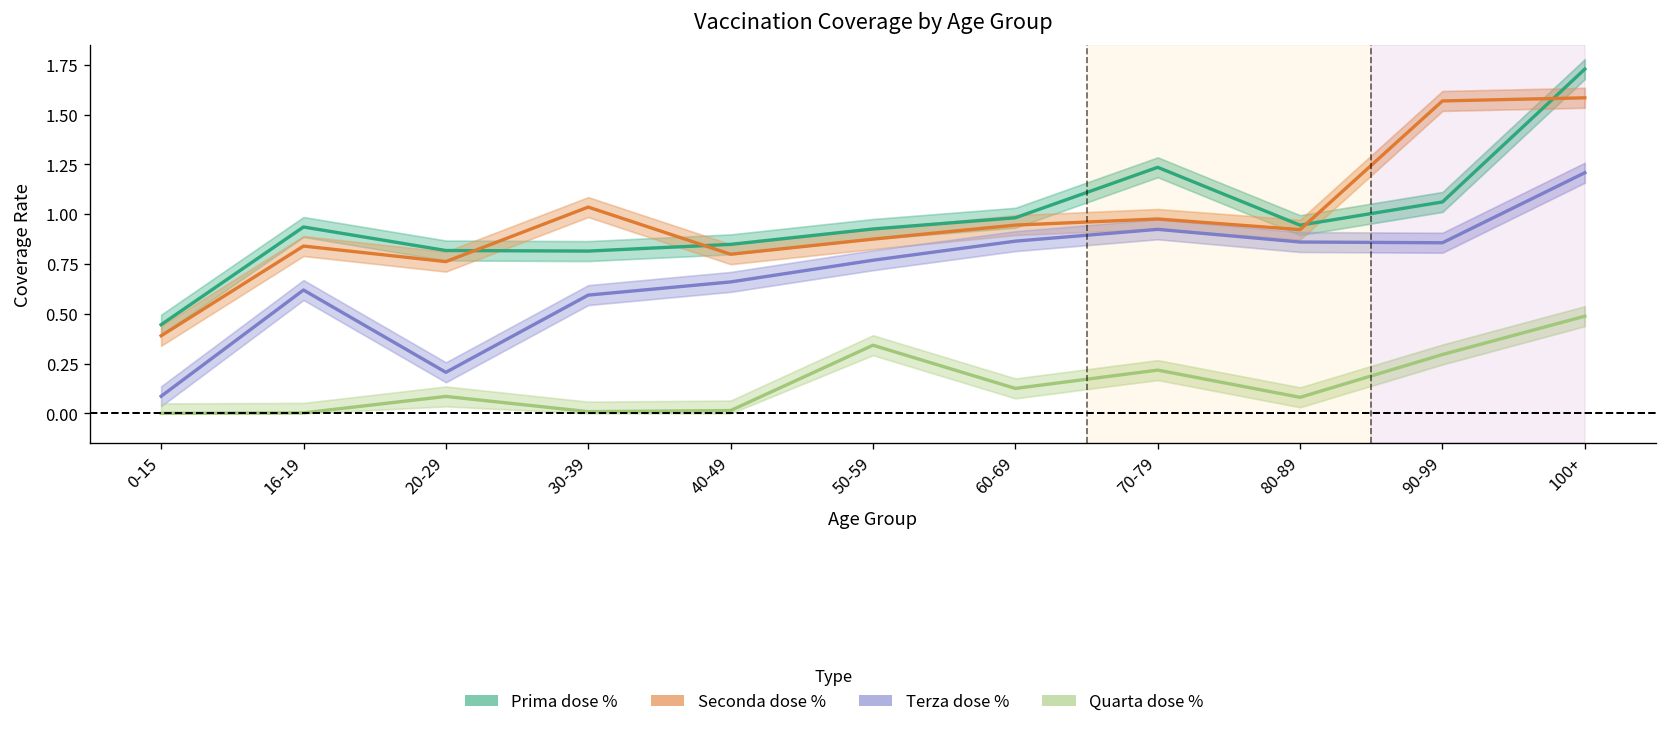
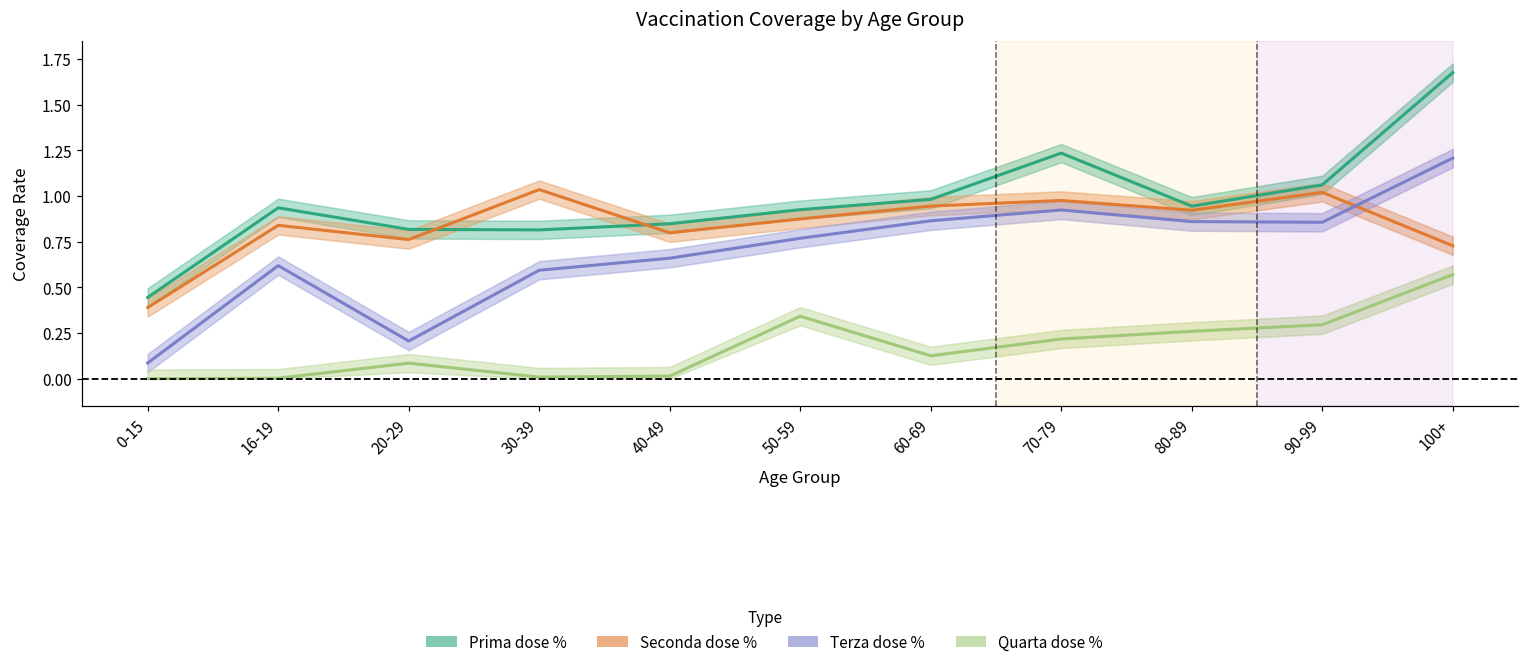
  {
    "Prima dose %": {
      "16-19": 0.94,
      "30-39": 0.81,
      "70-79": 1.24,
      "80-89": 0.94,
-     "100+": 1.73
+     "100+": 1.68
    },
    "Seconda dose %": {
      "0-15": 0.39,
      "16-19": 0.84,
      "20-29": 0.76,
      "30-39": 1.04,
      "40-49": 0.80,
      "50-59": 0.87,
      "60-69": 0.95,
-     "90-99": 1.57,
-     "100+": 1.58
+     "90-99": 1.02,
+     "100+": 0.73
    },
    "Terza dose %": {
      "0-15": 0.09,
      "16-19": 0.62,
      "20-29": 0.21,
      "30-39": 0.59,
      "40-49": 0.66,
      "50-59": 0.77,
      "60-69": 0.86,
      "70-79": 0.92,
      "80-89": 0.86,
      "90-99": 0.86,
      "100+": 1.21
    },
    "Quarta dose %": {
      "0-15": 0.00,
      "16-19": 0.00,
      "20-29": 0.09,
      "30-39": 0.01,
      "40-49": 0.01,
      "50-59": 0.34,
      "60-69": 0.13,
      "70-79": 0.22,
-     "80-89": 0.08,
+     "80-89": 0.26,
      "90-99": 0.30,
-     "100+": 0.49
+     "100+": 0.57
    }
  }
